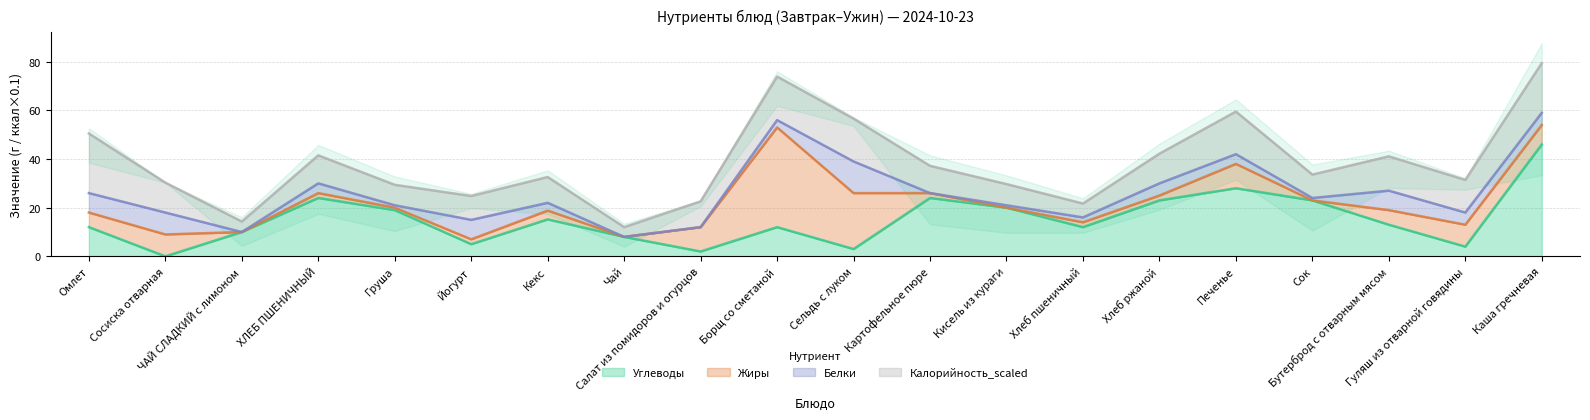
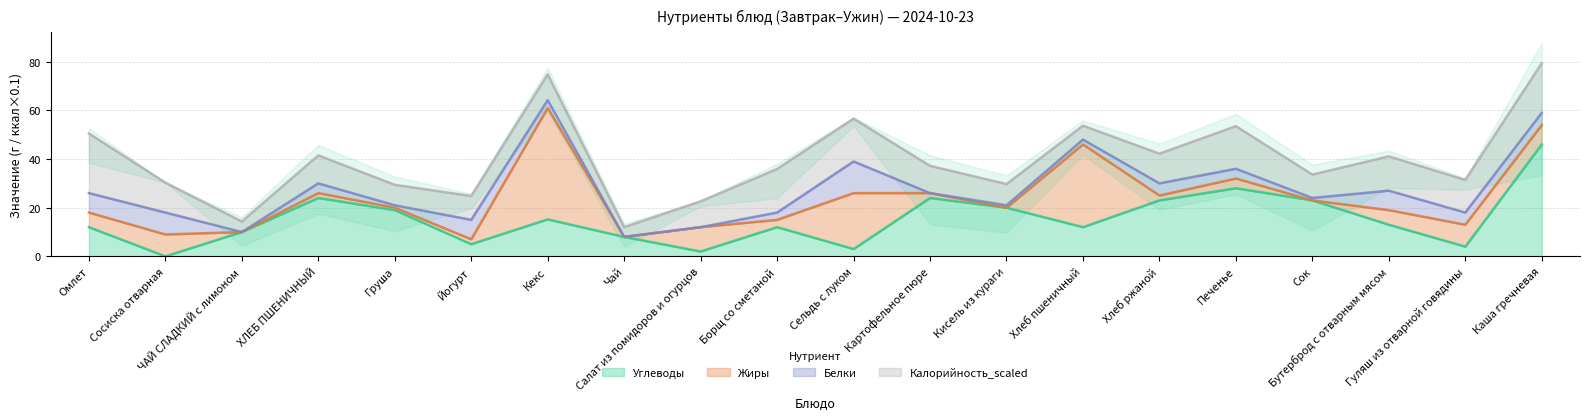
  {
    "Жиры": {
      "Омлет": 6,
      "Сосиска отварная": 9,
      "ХЛЕБ ПШЕНИЧНЫЙ": 2,
      "Йогурт": 2,
-     "Кекс": 4,
-     "Борщ со сметаной": 41,
+     "Кекс": 46,
+     "Борщ со сметаной": 3,
      "Сельдь с луком": 23,
-     "Хлеб пшеничный": 2,
+     "Хлеб пшеничный": 34,
      "Хлеб ржаной": 2,
-     "Печенье": 10,
+     "Печенье": 4,
      "Бутерброд с отварным мясом": 6,
      "Гуляш из отварной говядины": 9,
      "Каша гречневая": 8
    }
  }
